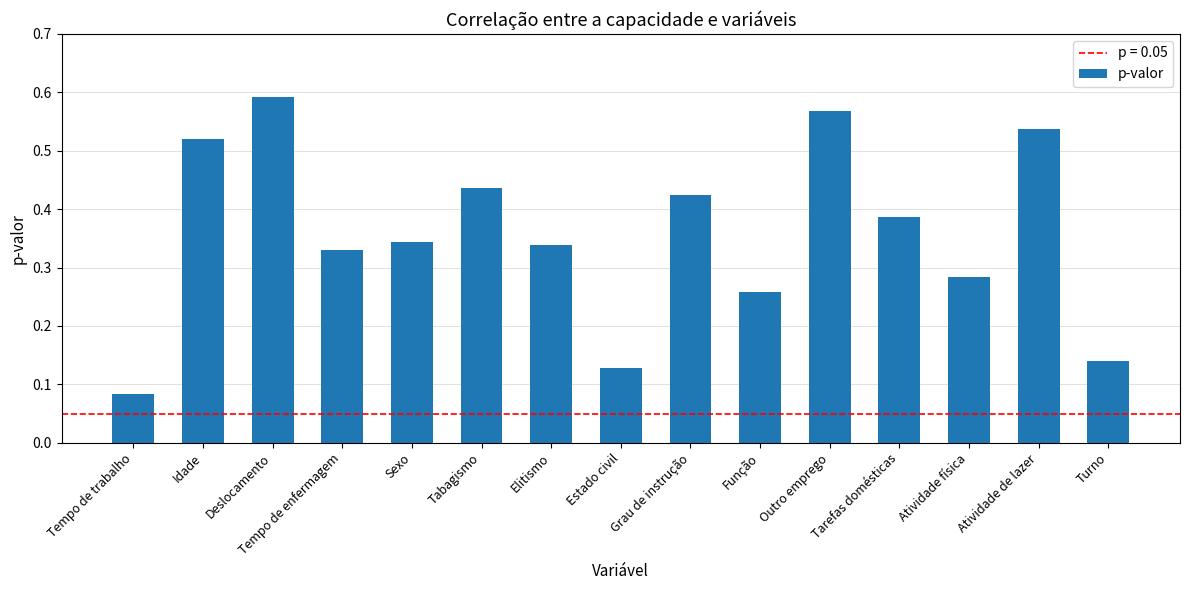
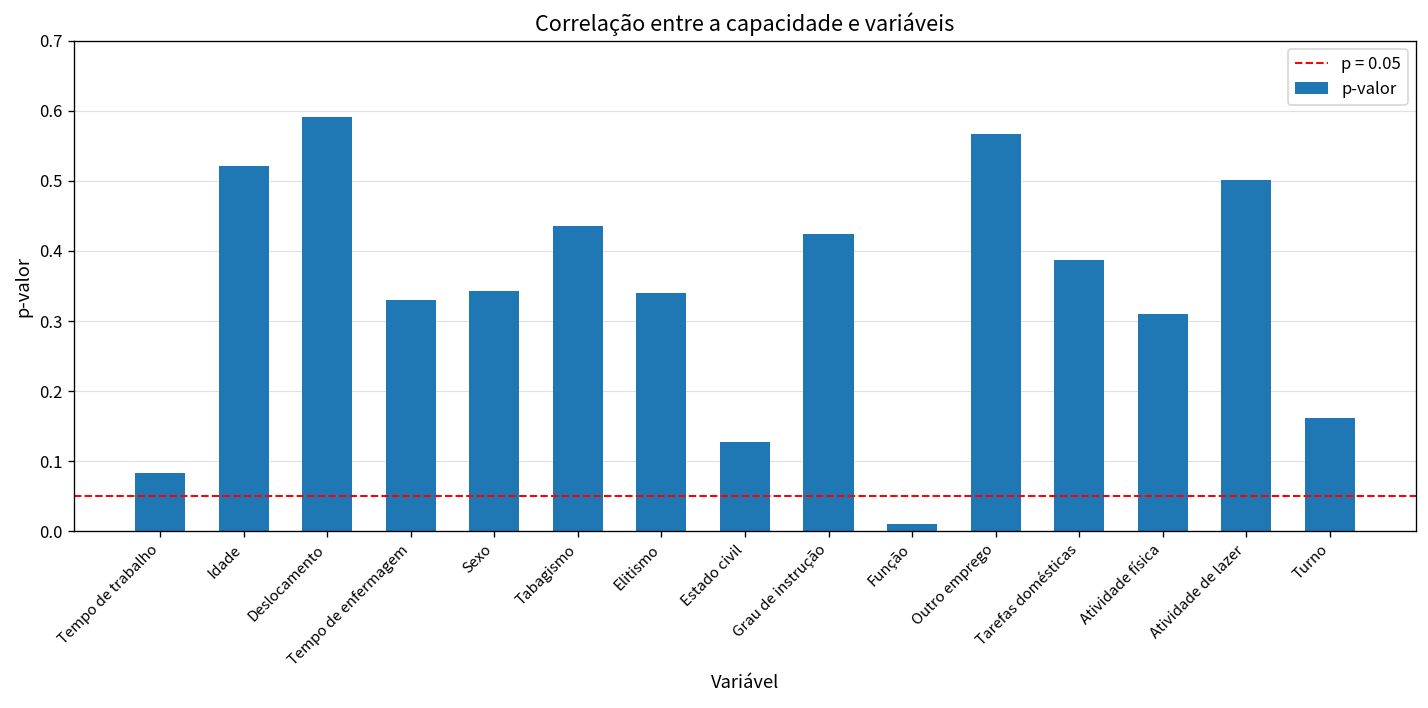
  {
    "Tempo de trabalho": 0.08,
    "Idade": 0.52,
    "Deslocamento": 0.59,
    "Tempo de enfermagem": 0.33,
    "Sexo": 0.34,
    "Tabagismo": 0.44,
    "Elitismo": 0.34,
    "Estado civil": 0.13,
    "Grau de instrução": 0.42,
-   "Função": 0.26,
+   "Função": 0.01,
    "Outro emprego": 0.57,
    "Tarefas domésticas": 0.39,
-   "Atividade física": 0.28,
-   "Atividade de lazer": 0.54,
-   "Turno": 0.14
+   "Atividade física": 0.31,
+   "Atividade de lazer": 0.50,
+   "Turno": 0.16
  }
